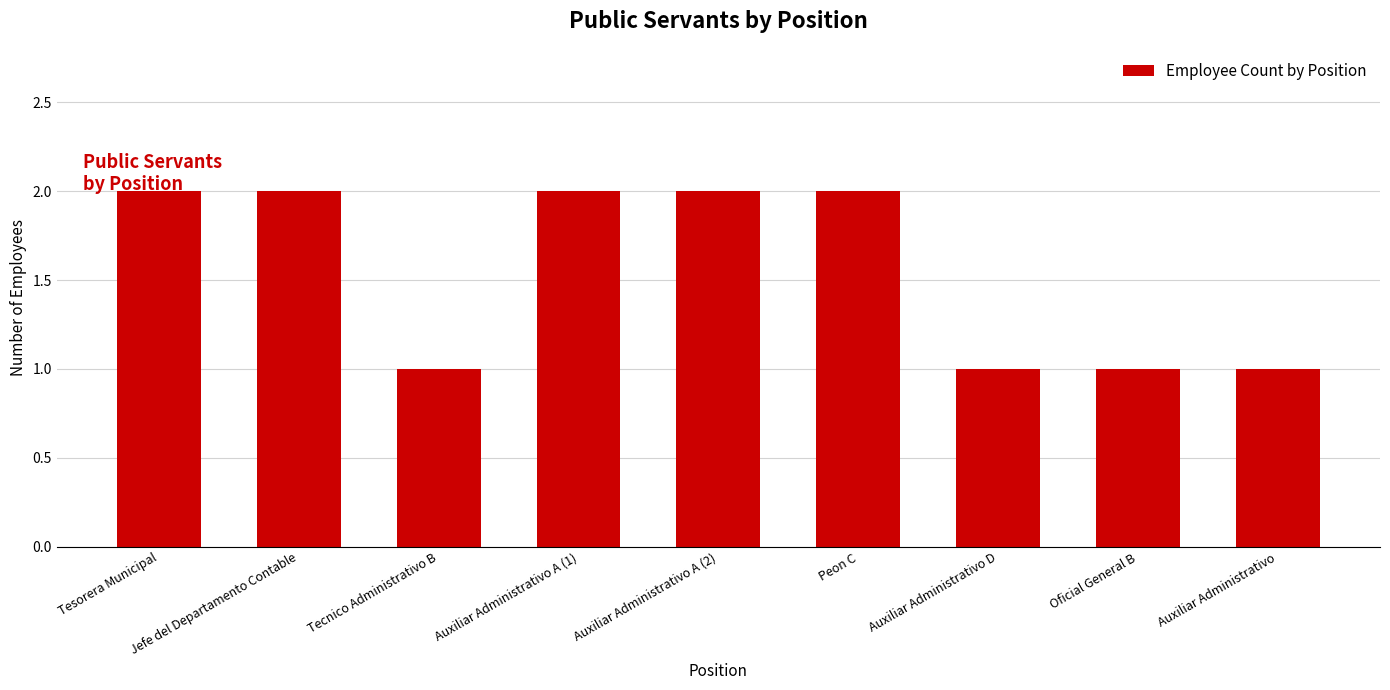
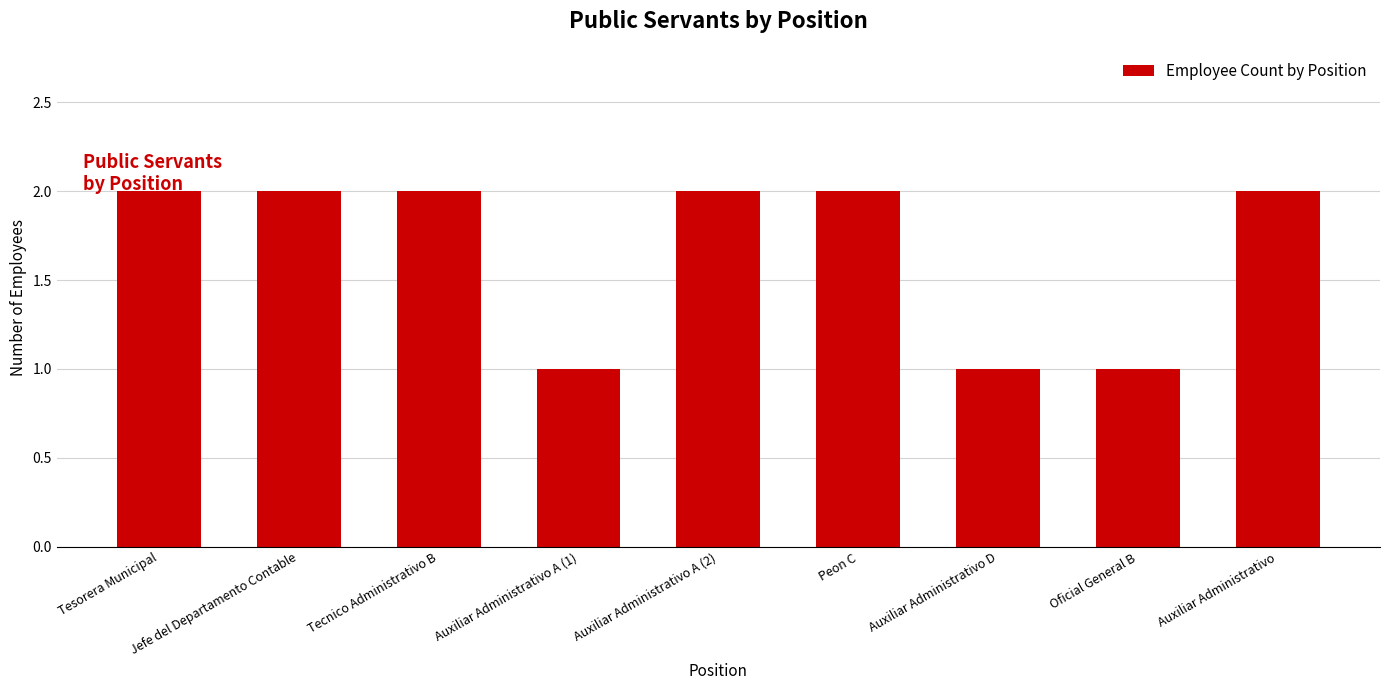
  {
    "Tesorera Municipal": 2,
    "Jefe del Departamento Contable": 2,
-   "Tecnico Administrativo B": 1,
-   "Auxiliar Administrativo A (1)": 2,
+   "Tecnico Administrativo B": 2,
+   "Auxiliar Administrativo A (1)": 1,
    "Auxiliar Administrativo A (2)": 2,
    "Peon C": 2,
    "Auxiliar Administrativo D": 1,
    "Oficial General B": 1,
-   "Auxiliar Administrativo": 1
+   "Auxiliar Administrativo": 2
  }
